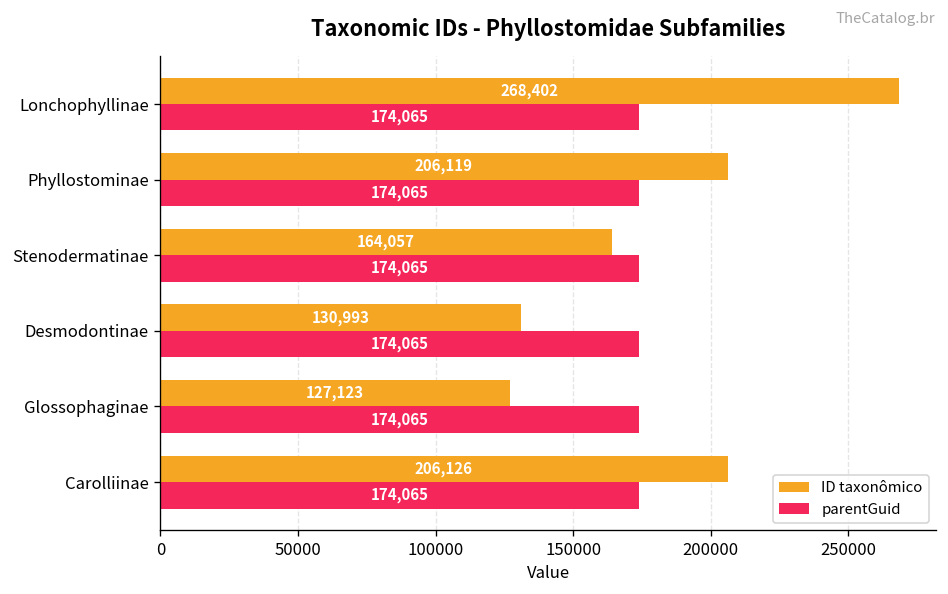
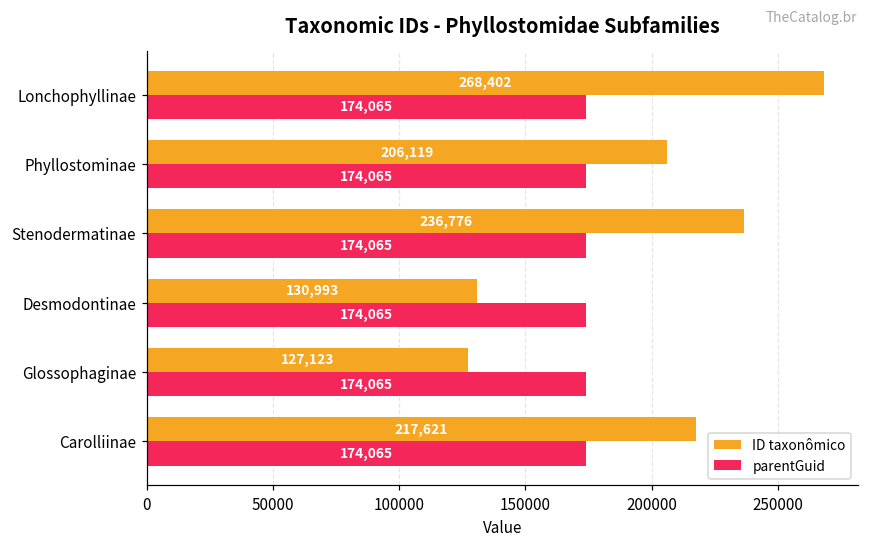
  {
    "ID taxonômico": {
      "Lonchophyllinae": "268,402",
      "Phyllostominae": "206,119",
-     "Stenodermatinae": "164,057",
+     "Stenodermatinae": "236,776",
      "Desmodontinae": "130,993",
      "Glossophaginae": "127,123",
-     "Carolliinae": "206,126"
+     "Carolliinae": "217,621"
    },
    "parentGuid": {
      "Lonchophyllinae": "174,065",
      "Phyllostominae": "174,065",
      "Stenodermatinae": "174,065",
      "Desmodontinae": "174,065",
      "Glossophaginae": "174,065",
      "Carolliinae": "174,065"
    }
  }
